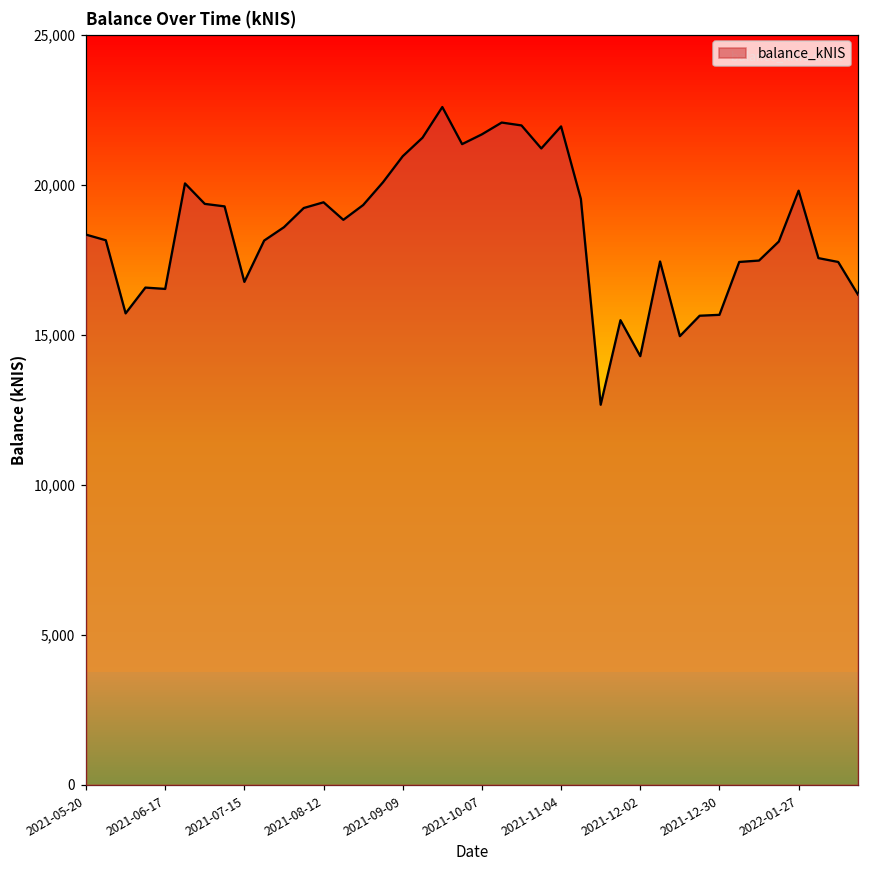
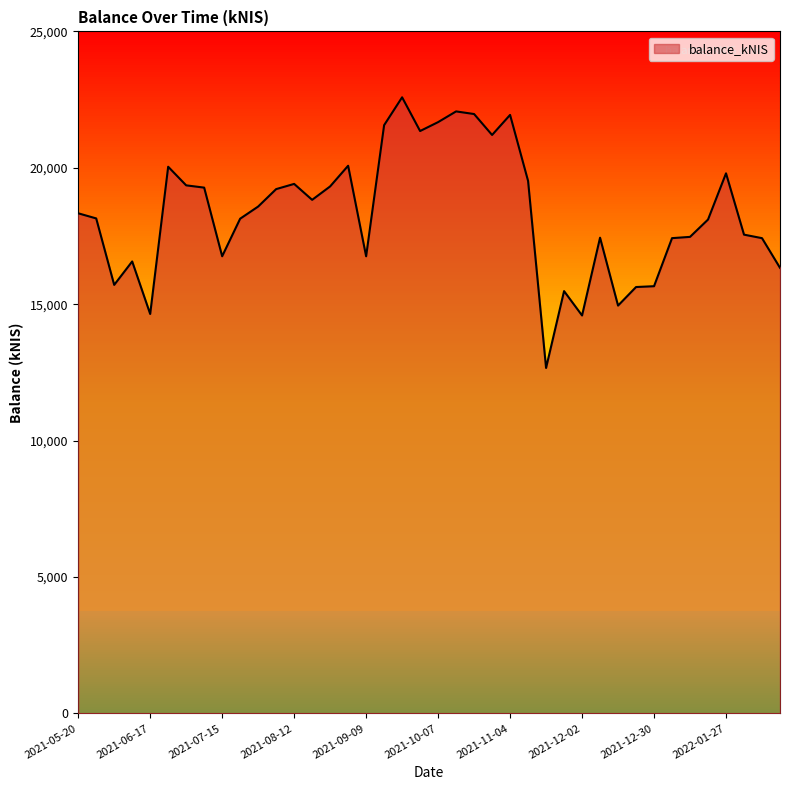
  {
    "2021-05-20": "18,300",
-   "2021-06-17": "16,500",
+   "2021-06-17": "14,600",
    "2021-07-15": "16,800",
    "2021-08-12": "19,400",
-   "2021-09-09": "20,900",
+   "2021-09-09": "16,800",
    "2021-10-07": "21,700",
    "2021-11-04": "21,900",
-   "2021-12-02": "14,300",
+   "2021-12-02": "14,600",
    "2021-12-30": "15,700",
    "2022-01-27": "19,800"
  }
